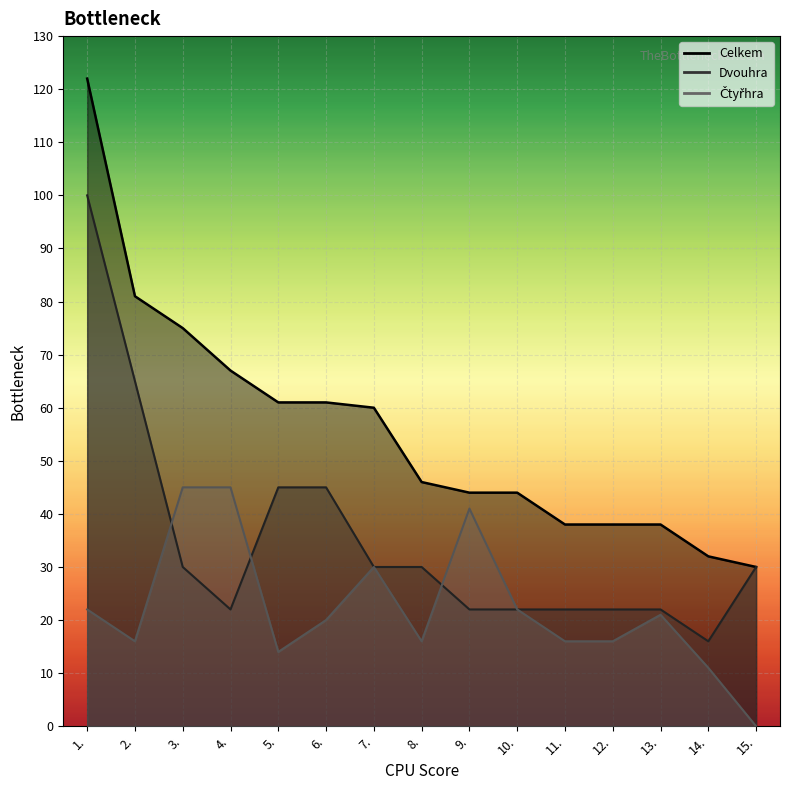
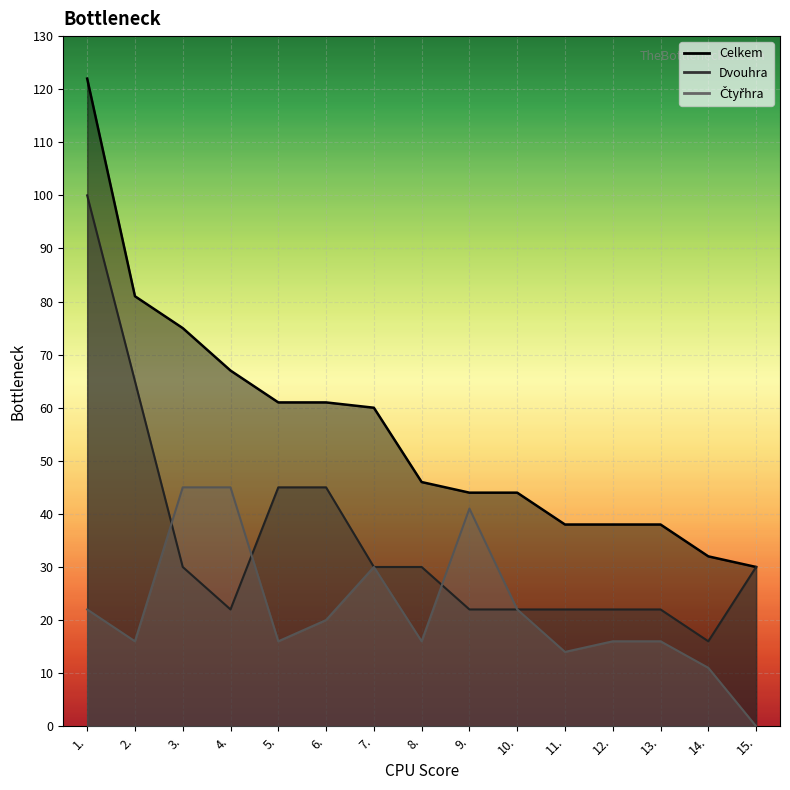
  {
    "Čtyřhra": {
      "1.": 22,
      "2.": 16,
      "3.": 45,
      "4.": 45,
-     "5.": 14,
+     "5.": 16,
      "6.": 20,
      "8.": 16,
      "9.": 41,
-     "11.": 16,
+     "11.": 14,
      "12.": 16,
-     "13.": 21,
+     "13.": 16,
      "14.": 11,
      "15.": 0
    }
  }
